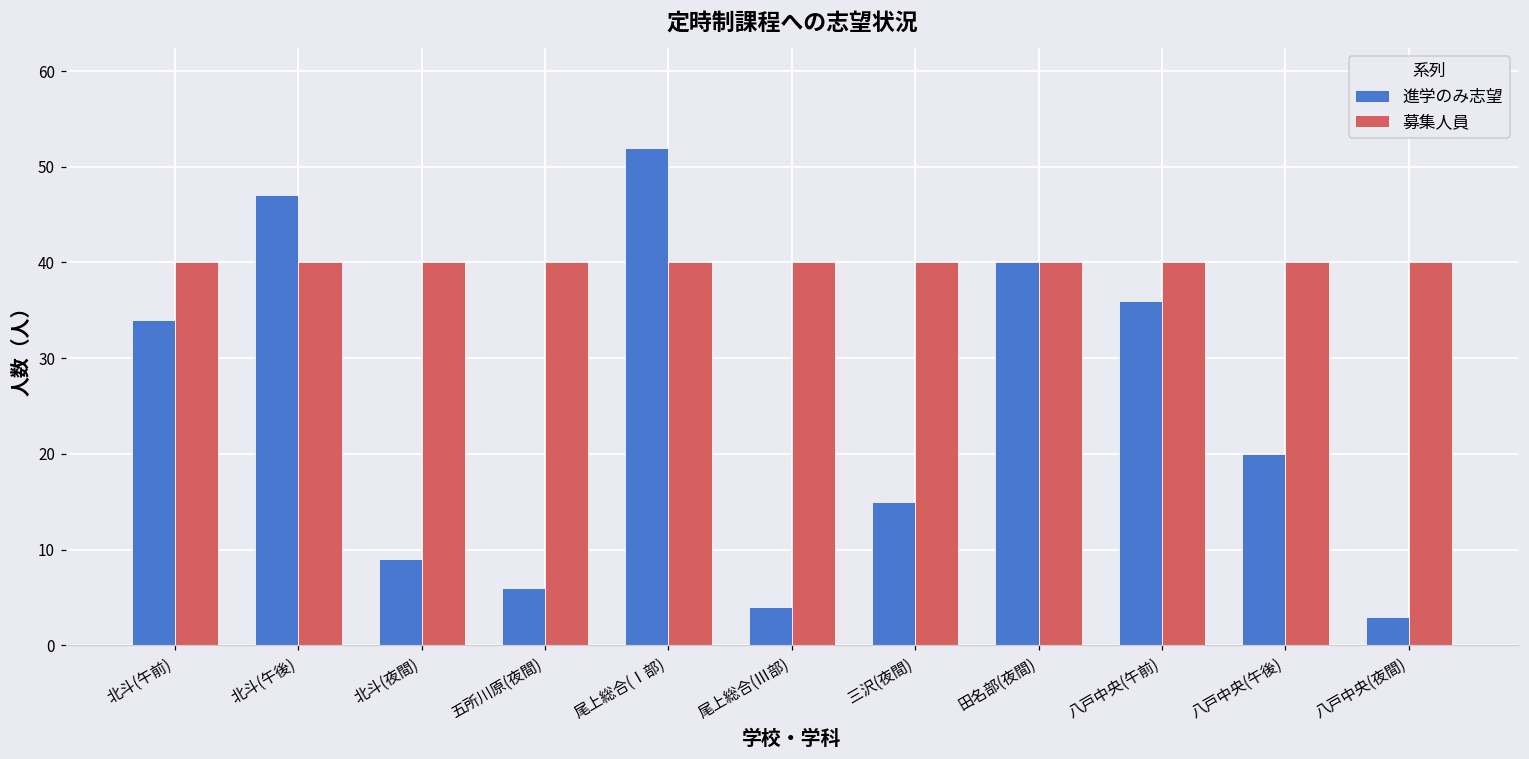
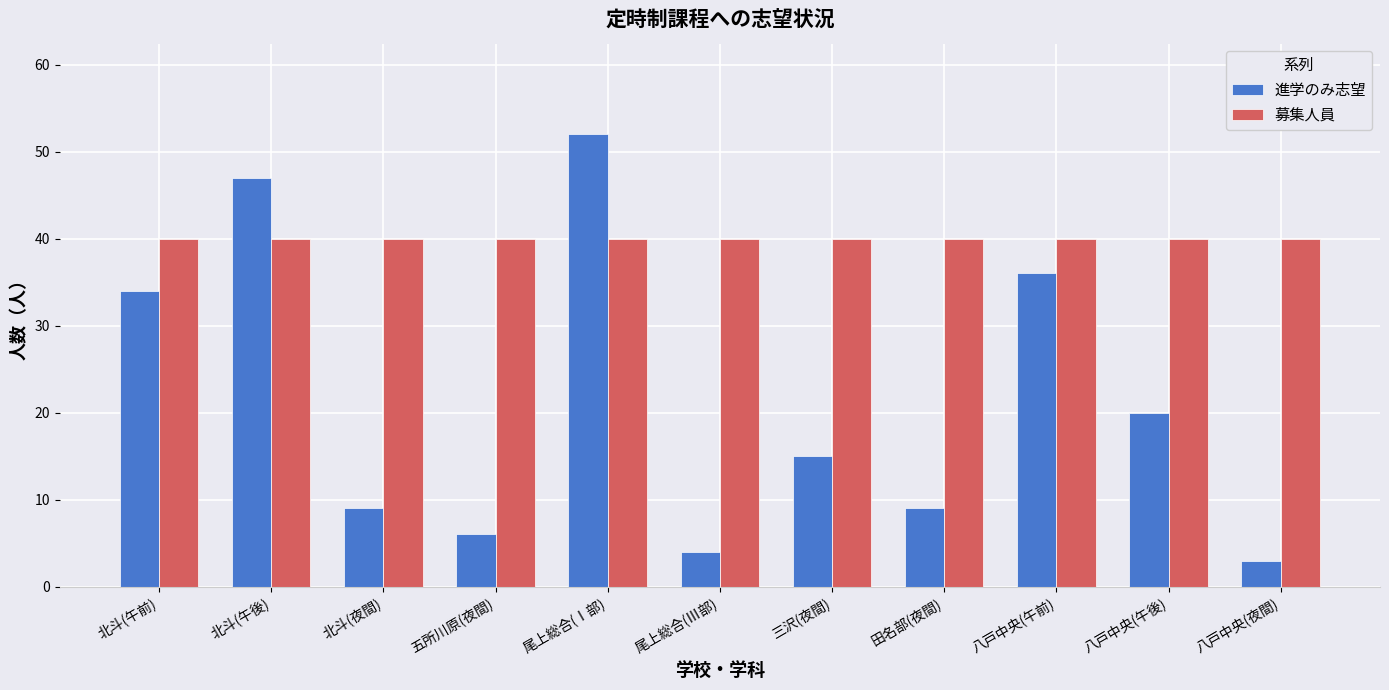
  {
    "進学のみ志望": {
      "北斗(午前)": 34,
      "北斗(午後)": 47,
      "北斗(夜間)": 9,
      "五所川原(夜間)": 6,
      "尾上総合(Ⅰ部)": 52,
      "尾上総合(Ⅲ部)": 4,
      "三沢(夜間)": 15,
-     "田名部(夜間)": 40,
+     "田名部(夜間)": 9,
      "八戸中央(午前)": 36,
      "八戸中央(午後)": 20,
      "八戸中央(夜間)": 3
    },
    "募集人員": {
      "北斗(午前)": 40,
      "北斗(午後)": 40,
      "北斗(夜間)": 40,
      "五所川原(夜間)": 40,
      "尾上総合(Ⅰ部)": 40,
      "尾上総合(Ⅲ部)": 40,
      "三沢(夜間)": 40,
      "田名部(夜間)": 40,
      "八戸中央(午前)": 40,
      "八戸中央(午後)": 40,
      "八戸中央(夜間)": 40
    }
  }
